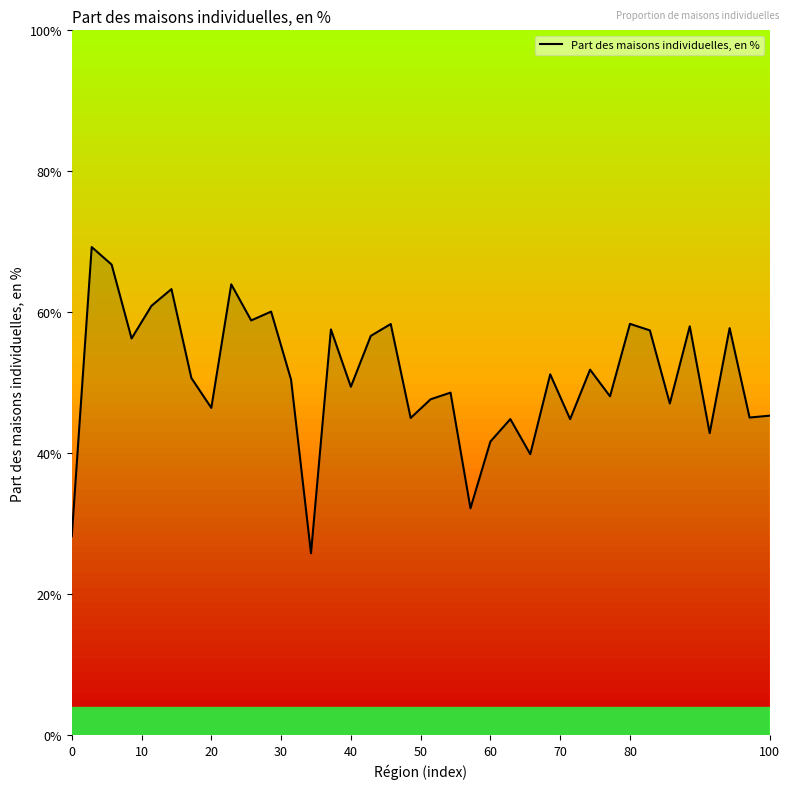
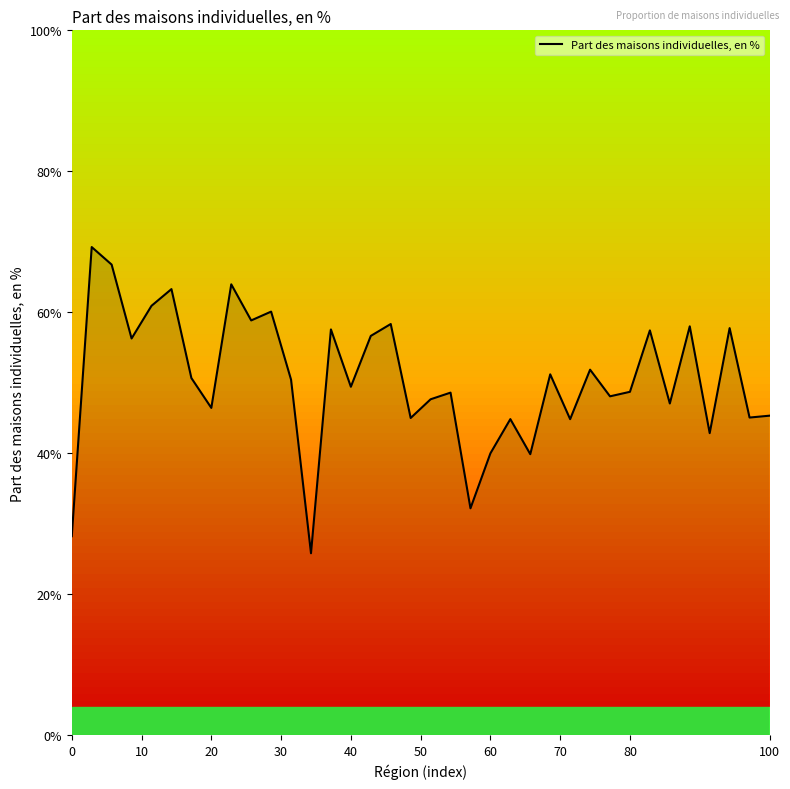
  {
    "0": "28%",
    "20": "46%",
    "40": "49%",
-   "60": "42%",
-   "80": "58%",
+   "60": "40%",
+   "80": "49%",
    "100": "45%"
  }
